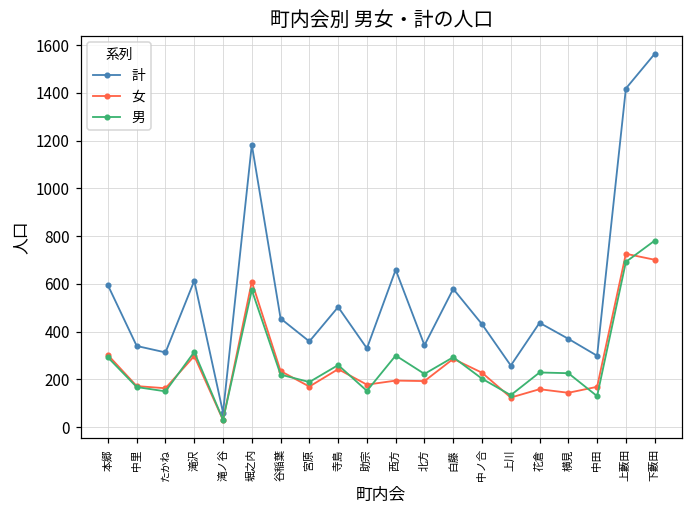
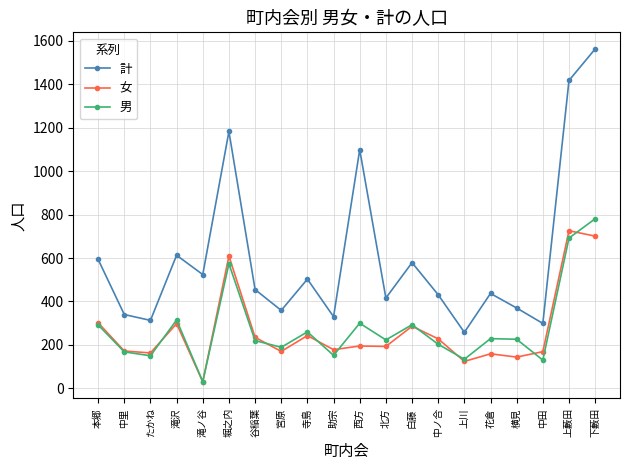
  {
    "計": {
      "本郷": 590,
      "中里": 340,
      "たかね": 310,
      "滝沢": 610,
-     "滝ノ谷": 60,
+     "滝ノ谷": 520,
      "堀之内": 1180,
      "谷稲葉": 460,
      "宮原": 360,
      "寺島": 500,
      "助宗": 330,
-     "西方": 660,
-     "北方": 340,
+     "西方": 1100,
+     "北方": 420,
      "白藤": 580,
      "中ノ合": 430,
      "上川": 260,
      "花倉": 440,
      "横見": 370,
      "中田": 300,
      "上藪田": 1420,
      "下藪田": 1560
    },
    "女": {
      "たかね": 160,
      "滝沢": 300,
      "堀之内": 610,
      "谷稲葉": 240,
      "宮原": 170,
      "寺島": 240,
      "助宗": 180,
      "西方": 200,
      "北方": 190,
      "中ノ合": 230,
      "花倉": 160,
      "横見": 140,
      "中田": 170,
      "上藪田": 730,
      "下藪田": 700
    },
    "男": {
      "たかね": 150,
      "滝沢": 320,
      "堀之内": 570,
      "谷稲葉": 220,
      "宮原": 190,
      "寺島": 260,
      "助宗": 150,
      "西方": 300,
      "北方": 220,
      "中ノ合": 200,
      "花倉": 230,
      "横見": 230,
      "中田": 130,
      "上藪田": 690,
      "下藪田": 780
    }
  }
